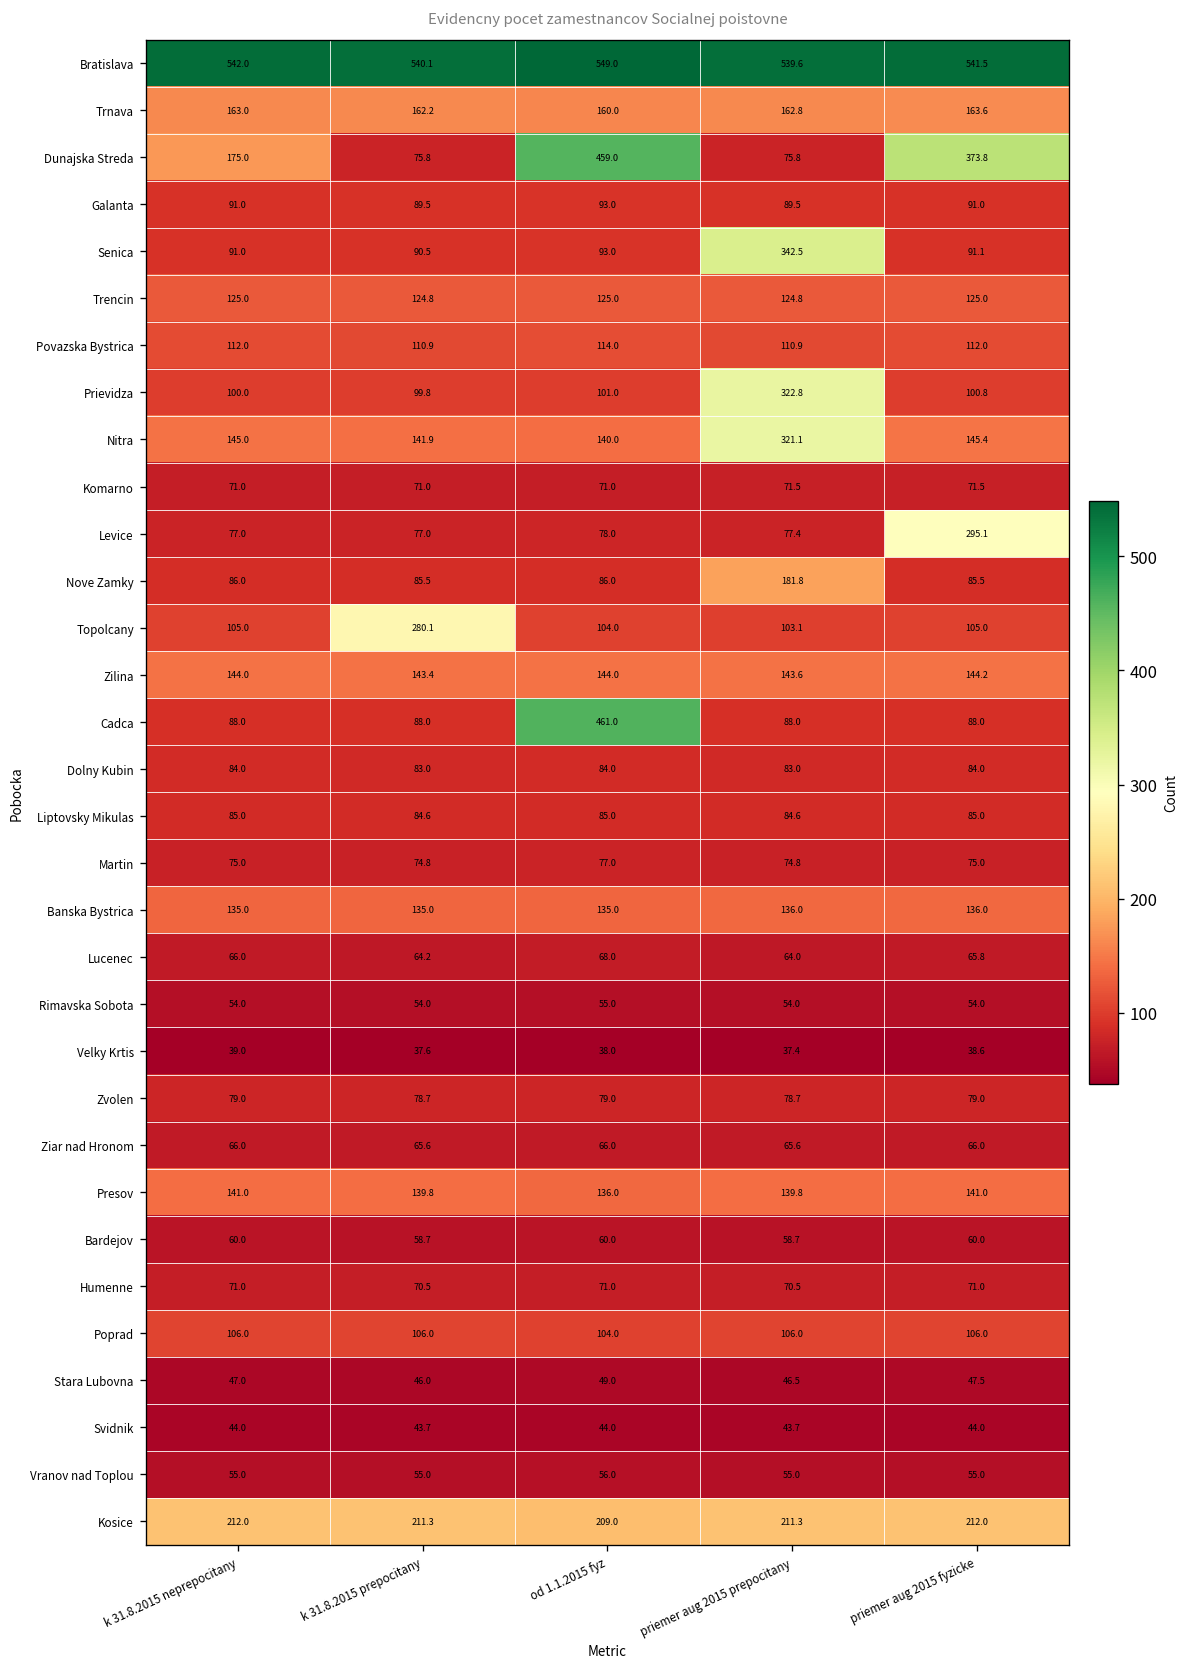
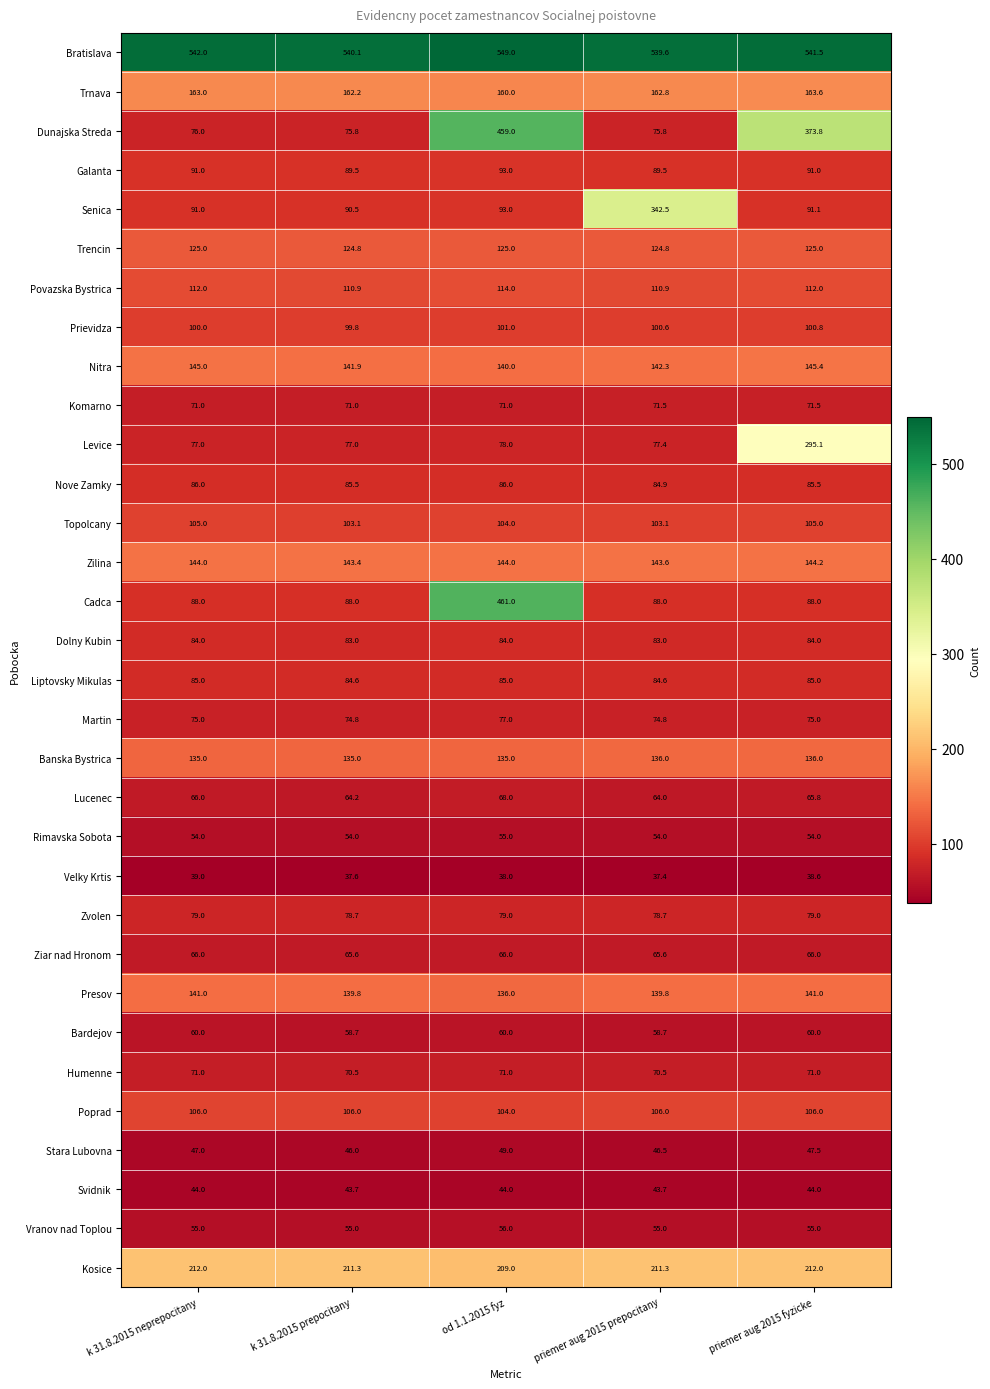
  {
    "Bratislava": {
      "k 31.8.2015 neprepocitany": 542.0,
      "k 31.8.2015 prepocitany": 540.1,
      "od 1.1.2015 fyz": 549.0,
      "priemer aug 2015 prepocitany": 539.6,
      "priemer aug 2015 fyzicke": 541.5
    },
    "Trnava": {
      "k 31.8.2015 neprepocitany": 163.0,
      "k 31.8.2015 prepocitany": 162.2,
      "od 1.1.2015 fyz": 160.0,
      "priemer aug 2015 prepocitany": 162.8,
      "priemer aug 2015 fyzicke": 163.6
    },
    "Dunajska Streda": {
-     "k 31.8.2015 neprepocitany": 175.0,
+     "k 31.8.2015 neprepocitany": 76.0,
      "k 31.8.2015 prepocitany": 75.8,
      "od 1.1.2015 fyz": 459.0,
      "priemer aug 2015 prepocitany": 75.8,
      "priemer aug 2015 fyzicke": 373.8
    },
    "Galanta": {
      "k 31.8.2015 neprepocitany": 91.0,
      "k 31.8.2015 prepocitany": 89.5,
      "od 1.1.2015 fyz": 93.0,
      "priemer aug 2015 prepocitany": 89.5,
      "priemer aug 2015 fyzicke": 91.0
    },
    "Senica": {
      "k 31.8.2015 neprepocitany": 91.0,
      "k 31.8.2015 prepocitany": 90.5,
      "od 1.1.2015 fyz": 93.0,
      "priemer aug 2015 prepocitany": 342.5,
      "priemer aug 2015 fyzicke": 91.1
    },
    "Trencin": {
      "k 31.8.2015 neprepocitany": 125.0,
      "k 31.8.2015 prepocitany": 124.8,
      "od 1.1.2015 fyz": 125.0,
      "priemer aug 2015 prepocitany": 124.8,
      "priemer aug 2015 fyzicke": 125.0
    },
    "Povazska Bystrica": {
      "k 31.8.2015 neprepocitany": 112.0,
      "k 31.8.2015 prepocitany": 110.9,
      "od 1.1.2015 fyz": 114.0,
      "priemer aug 2015 prepocitany": 110.9,
      "priemer aug 2015 fyzicke": 112.0
    },
    "Prievidza": {
      "k 31.8.2015 neprepocitany": 100.0,
      "k 31.8.2015 prepocitany": 99.8,
      "od 1.1.2015 fyz": 101.0,
-     "priemer aug 2015 prepocitany": 322.8,
+     "priemer aug 2015 prepocitany": 100.6,
      "priemer aug 2015 fyzicke": 100.8
    },
    "Nitra": {
      "k 31.8.2015 neprepocitany": 145.0,
      "k 31.8.2015 prepocitany": 141.9,
      "od 1.1.2015 fyz": 140.0,
-     "priemer aug 2015 prepocitany": 321.1,
+     "priemer aug 2015 prepocitany": 142.3,
      "priemer aug 2015 fyzicke": 145.4
    },
    "Komarno": {
      "k 31.8.2015 neprepocitany": 71.0,
      "k 31.8.2015 prepocitany": 71.0,
      "od 1.1.2015 fyz": 71.0,
      "priemer aug 2015 prepocitany": 71.5,
      "priemer aug 2015 fyzicke": 71.5
    },
    "Levice": {
      "k 31.8.2015 neprepocitany": 77.0,
      "k 31.8.2015 prepocitany": 77.0,
      "od 1.1.2015 fyz": 78.0,
      "priemer aug 2015 prepocitany": 77.4,
      "priemer aug 2015 fyzicke": 295.1
    },
    "Nove Zamky": {
      "k 31.8.2015 neprepocitany": 86.0,
      "k 31.8.2015 prepocitany": 85.5,
      "od 1.1.2015 fyz": 86.0,
-     "priemer aug 2015 prepocitany": 181.8,
+     "priemer aug 2015 prepocitany": 84.9,
      "priemer aug 2015 fyzicke": 85.5
    },
    "Topolcany": {
      "k 31.8.2015 neprepocitany": 105.0,
-     "k 31.8.2015 prepocitany": 280.1,
+     "k 31.8.2015 prepocitany": 103.1,
      "od 1.1.2015 fyz": 104.0,
      "priemer aug 2015 prepocitany": 103.1,
      "priemer aug 2015 fyzicke": 105.0
    },
    "Zilina": {
      "k 31.8.2015 neprepocitany": 144.0,
      "k 31.8.2015 prepocitany": 143.4,
      "od 1.1.2015 fyz": 144.0,
      "priemer aug 2015 prepocitany": 143.6,
      "priemer aug 2015 fyzicke": 144.2
    },
    "Cadca": {
      "k 31.8.2015 neprepocitany": 88.0,
      "k 31.8.2015 prepocitany": 88.0,
      "od 1.1.2015 fyz": 461.0,
      "priemer aug 2015 prepocitany": 88.0,
      "priemer aug 2015 fyzicke": 88.0
    },
    "Dolny Kubin": {
      "k 31.8.2015 neprepocitany": 84.0,
      "k 31.8.2015 prepocitany": 83.0,
      "od 1.1.2015 fyz": 84.0,
      "priemer aug 2015 prepocitany": 83.0,
      "priemer aug 2015 fyzicke": 84.0
    },
    "Liptovsky Mikulas": {
      "k 31.8.2015 neprepocitany": 85.0,
      "k 31.8.2015 prepocitany": 84.6,
      "od 1.1.2015 fyz": 85.0,
      "priemer aug 2015 prepocitany": 84.6,
      "priemer aug 2015 fyzicke": 85.0
    },
    "Martin": {
      "k 31.8.2015 neprepocitany": 75.0,
      "k 31.8.2015 prepocitany": 74.8,
      "od 1.1.2015 fyz": 77.0,
      "priemer aug 2015 prepocitany": 74.8,
      "priemer aug 2015 fyzicke": 75.0
    },
    "Banska Bystrica": {
      "k 31.8.2015 neprepocitany": 135.0,
      "k 31.8.2015 prepocitany": 135.0,
      "od 1.1.2015 fyz": 135.0,
      "priemer aug 2015 prepocitany": 136.0,
      "priemer aug 2015 fyzicke": 136.0
    },
    "Lucenec": {
      "k 31.8.2015 neprepocitany": 66.0,
      "k 31.8.2015 prepocitany": 64.2,
      "od 1.1.2015 fyz": 68.0,
      "priemer aug 2015 prepocitany": 64.0,
      "priemer aug 2015 fyzicke": 65.8
    },
    "Rimavska Sobota": {
      "k 31.8.2015 neprepocitany": 54.0,
      "k 31.8.2015 prepocitany": 54.0,
      "od 1.1.2015 fyz": 55.0,
      "priemer aug 2015 prepocitany": 54.0,
      "priemer aug 2015 fyzicke": 54.0
    },
    "Velky Krtis": {
      "k 31.8.2015 neprepocitany": 39.0,
      "k 31.8.2015 prepocitany": 37.6,
      "od 1.1.2015 fyz": 38.0,
      "priemer aug 2015 prepocitany": 37.4,
      "priemer aug 2015 fyzicke": 38.6
    },
    "Zvolen": {
      "k 31.8.2015 neprepocitany": 79.0,
      "k 31.8.2015 prepocitany": 78.7,
      "od 1.1.2015 fyz": 79.0,
      "priemer aug 2015 prepocitany": 78.7,
      "priemer aug 2015 fyzicke": 79.0
    },
    "Ziar nad Hronom": {
      "k 31.8.2015 neprepocitany": 66.0,
      "k 31.8.2015 prepocitany": 65.6,
      "od 1.1.2015 fyz": 66.0,
      "priemer aug 2015 prepocitany": 65.6,
      "priemer aug 2015 fyzicke": 66.0
    },
    "Presov": {
      "k 31.8.2015 neprepocitany": 141.0,
      "k 31.8.2015 prepocitany": 139.8,
      "od 1.1.2015 fyz": 136.0,
      "priemer aug 2015 prepocitany": 139.8,
      "priemer aug 2015 fyzicke": 141.0
    },
    "Bardejov": {
      "k 31.8.2015 neprepocitany": 60.0,
      "k 31.8.2015 prepocitany": 58.7,
      "od 1.1.2015 fyz": 60.0,
      "priemer aug 2015 prepocitany": 58.7,
      "priemer aug 2015 fyzicke": 60.0
    },
    "Humenne": {
      "k 31.8.2015 neprepocitany": 71.0,
      "k 31.8.2015 prepocitany": 70.5,
      "od 1.1.2015 fyz": 71.0,
      "priemer aug 2015 prepocitany": 70.5,
      "priemer aug 2015 fyzicke": 71.0
    },
    "Poprad": {
      "k 31.8.2015 neprepocitany": 106.0,
      "k 31.8.2015 prepocitany": 106.0,
      "od 1.1.2015 fyz": 104.0,
      "priemer aug 2015 prepocitany": 106.0,
      "priemer aug 2015 fyzicke": 106.0
    },
    "Stara Lubovna": {
      "k 31.8.2015 neprepocitany": 47.0,
      "k 31.8.2015 prepocitany": 46.0,
      "od 1.1.2015 fyz": 49.0,
      "priemer aug 2015 prepocitany": 46.5,
      "priemer aug 2015 fyzicke": 47.5
    },
    "Svidnik": {
      "k 31.8.2015 neprepocitany": 44.0,
      "k 31.8.2015 prepocitany": 43.7,
      "od 1.1.2015 fyz": 44.0,
      "priemer aug 2015 prepocitany": 43.7,
      "priemer aug 2015 fyzicke": 44.0
    },
    "Vranov nad Toplou": {
      "k 31.8.2015 neprepocitany": 55.0,
      "k 31.8.2015 prepocitany": 55.0,
      "od 1.1.2015 fyz": 56.0,
      "priemer aug 2015 prepocitany": 55.0,
      "priemer aug 2015 fyzicke": 55.0
    },
    "Kosice": {
      "k 31.8.2015 neprepocitany": 212.0,
      "k 31.8.2015 prepocitany": 211.3,
      "od 1.1.2015 fyz": 209.0,
      "priemer aug 2015 prepocitany": 211.3,
      "priemer aug 2015 fyzicke": 212.0
    }
  }
